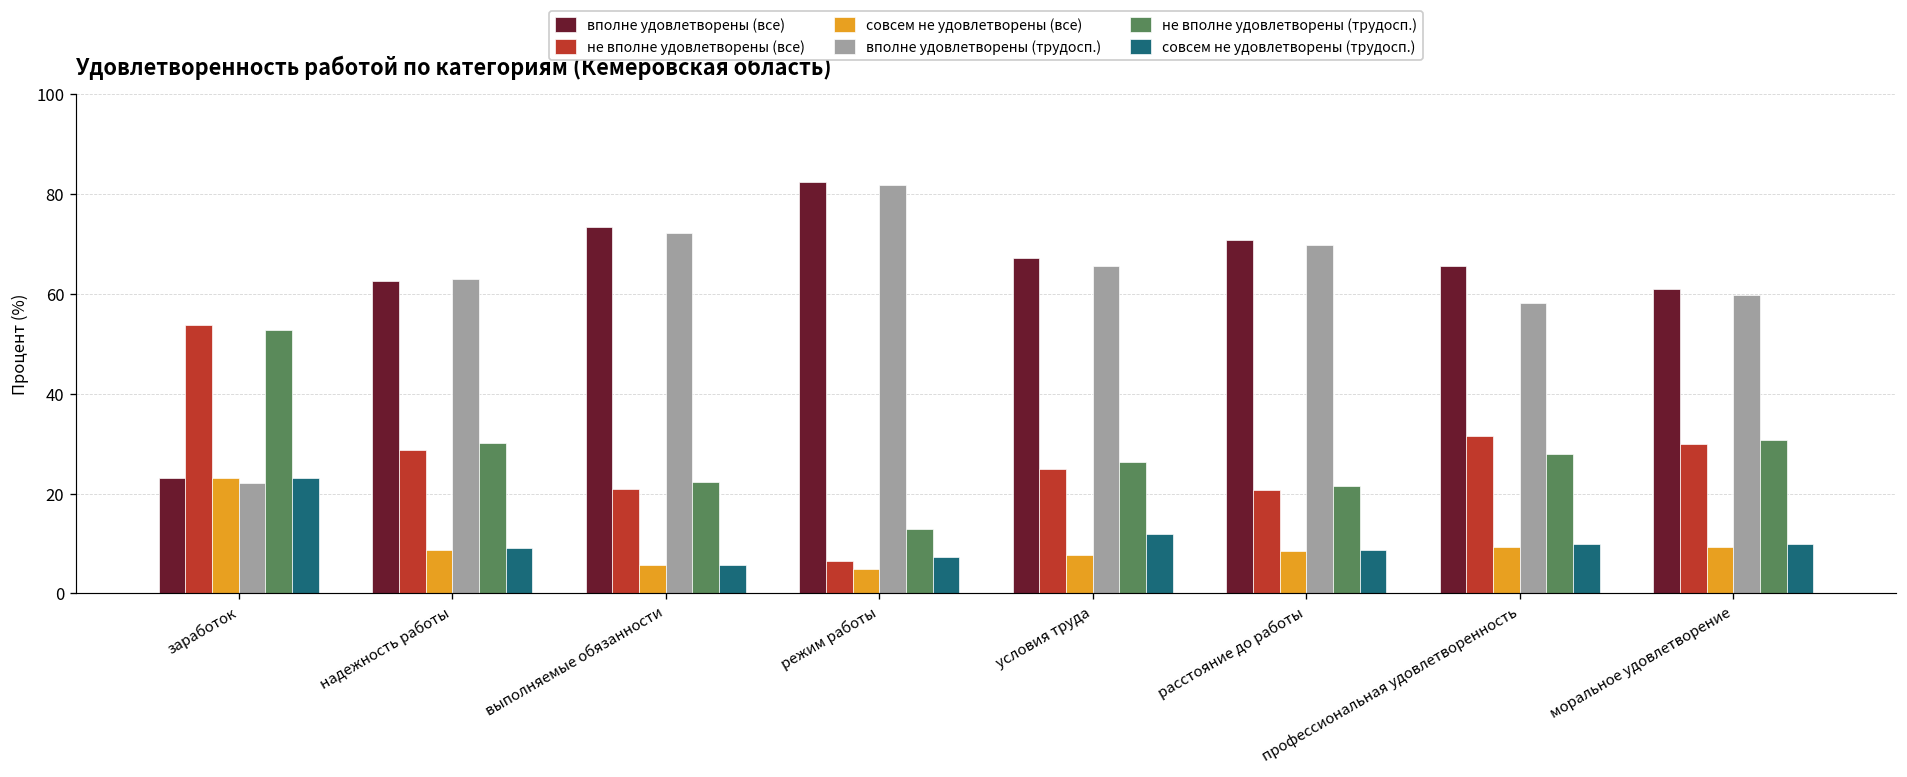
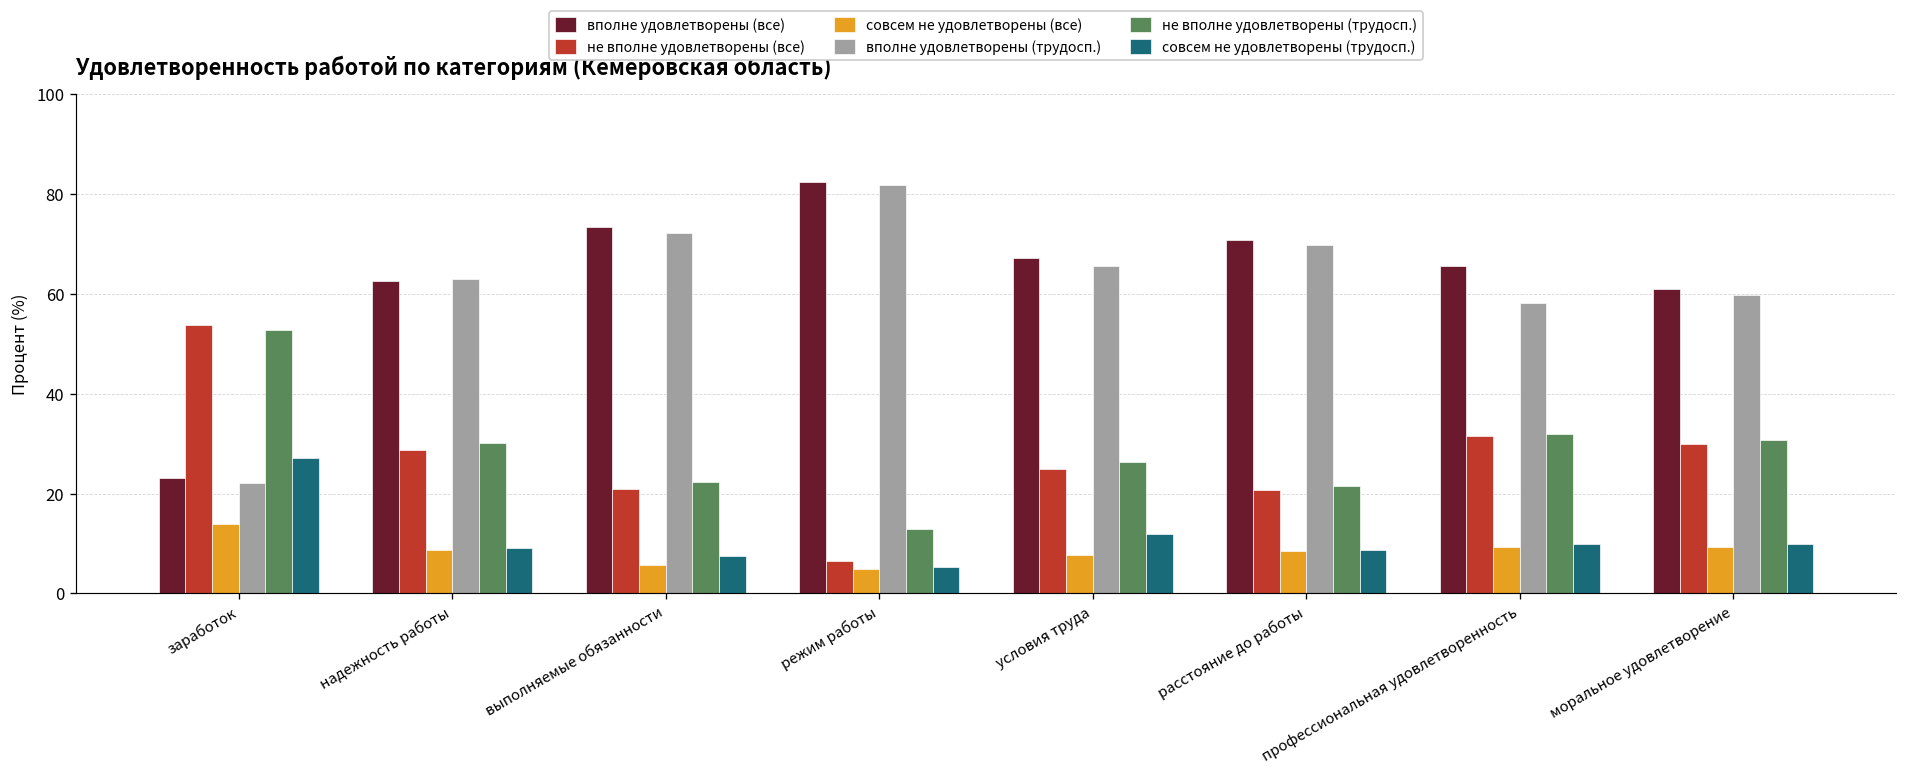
  {
    "вполне удовлетворены (все)": {
      "заработок": 23,
      "надежность работы": 63,
      "выполняемые обязанности": 73,
      "режим работы": 82,
      "условия труда": 67,
      "расстояние до работы": 71,
      "профессиональная удовлетворенность": 66,
      "моральное удовлетворение": 61
    },
    "не вполне удовлетворены (все)": {
      "заработок": 54,
      "надежность работы": 29,
      "выполняемые обязанности": 21,
      "режим работы": 7,
      "условия труда": 25,
      "расстояние до работы": 21,
      "профессиональная удовлетворенность": 31,
      "моральное удовлетворение": 30
    },
    "совсем не удовлетворены (все)": {
-     "заработок": 23,
+     "заработок": 14,
      "надежность работы": 9,
      "выполняемые обязанности": 6,
      "режим работы": 5,
      "условия труда": 8,
      "расстояние до работы": 9,
      "профессиональная удовлетворенность": 9,
      "моральное удовлетворение": 9
    },
    "вполне удовлетворены (трудосп.)": {
      "заработок": 22,
      "надежность работы": 63,
      "выполняемые обязанности": 72,
      "режим работы": 82,
      "условия труда": 66,
      "расстояние до работы": 70,
      "профессиональная удовлетворенность": 58,
      "моральное удовлетворение": 60
    },
    "не вполне удовлетворены (трудосп.)": {
      "заработок": 53,
      "надежность работы": 30,
      "выполняемые обязанности": 22,
      "режим работы": 13,
      "условия труда": 26,
      "расстояние до работы": 22,
-     "профессиональная удовлетворенность": 28,
+     "профессиональная удовлетворенность": 32,
      "моральное удовлетворение": 31
    },
    "совсем не удовлетворены (трудосп.)": {
-     "заработок": 23,
+     "заработок": 27,
      "надежность работы": 9,
-     "выполняемые обязанности": 6,
-     "режим работы": 7,
+     "выполняемые обязанности": 8,
+     "режим работы": 5,
      "условия труда": 12,
      "расстояние до работы": 9,
      "профессиональная удовлетворенность": 10,
      "моральное удовлетворение": 10
    }
  }
